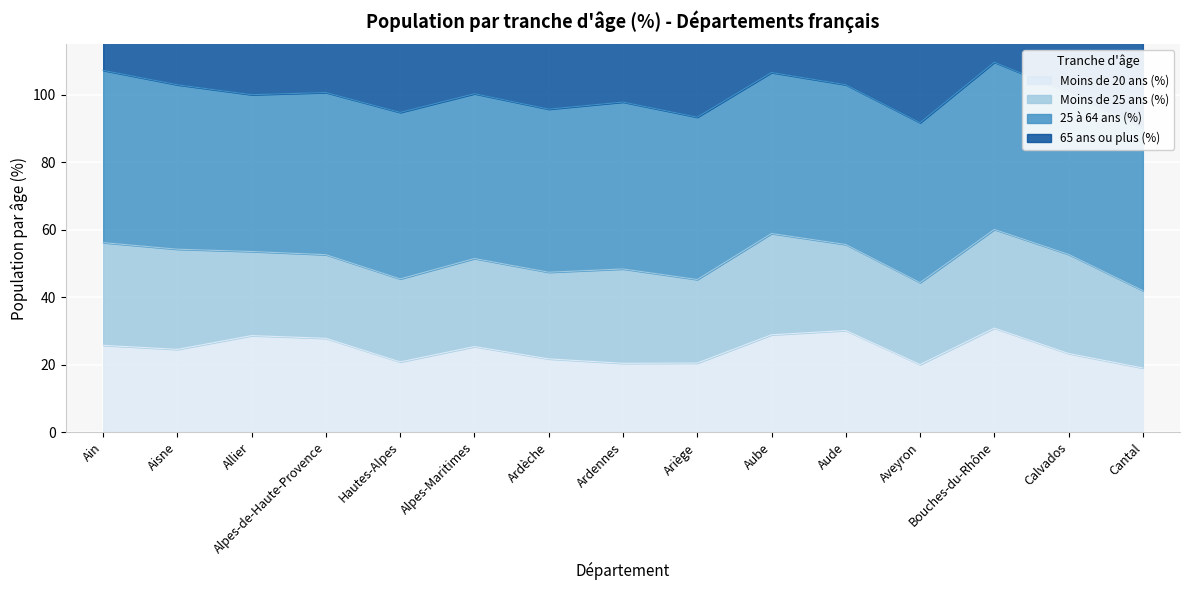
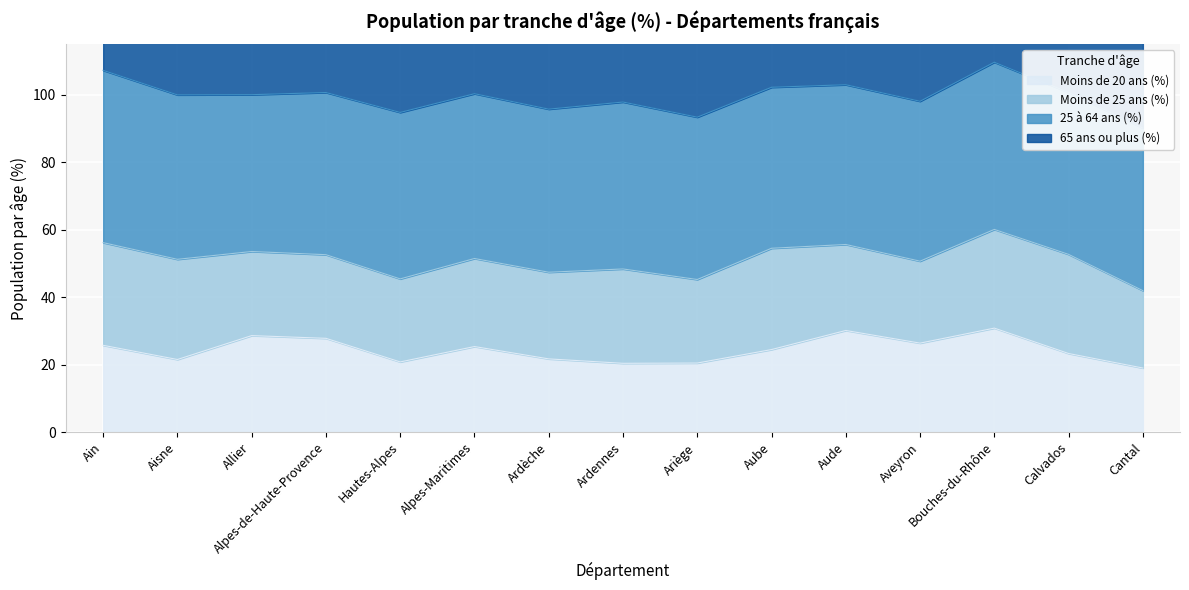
  {
    "Moins de 20 ans (%)": {
      "Ain": 26,
-     "Aisne": 25,
+     "Aisne": 22,
      "Allier": 29,
      "Alpes-de-Haute-Provence": 28,
      "Hautes-Alpes": 21,
      "Alpes-Maritimes": 25,
      "Ardèche": 22,
      "Ardennes": 20,
      "Ariège": 20,
-     "Aube": 29,
+     "Aube": 24,
      "Aude": 30,
-     "Aveyron": 20,
+     "Aveyron": 26,
      "Bouches-du-Rhône": 31,
      "Calvados": 23,
      "Cantal": 19
    },
    "Moins de 25 ans (%)": {
      "Ain": 30,
      "Aisne": 30,
      "Allier": 25,
      "Alpes-de-Haute-Provence": 25,
      "Hautes-Alpes": 25,
      "Alpes-Maritimes": 26,
      "Ardèche": 26,
      "Ardennes": 28,
      "Ariège": 25,
      "Aube": 30,
      "Aude": 26,
      "Aveyron": 24,
      "Bouches-du-Rhône": 29,
      "Calvados": 29,
      "Cantal": 23
    },
    "25 à 64 ans (%)": {
      "Ain": 51,
      "Aisne": 49,
      "Allier": 47,
      "Alpes-de-Haute-Provence": 48,
      "Hautes-Alpes": 49,
      "Alpes-Maritimes": 49,
      "Ardèche": 48,
      "Ardennes": 50,
      "Ariège": 48,
      "Aube": 48,
      "Aude": 47,
      "Aveyron": 47,
      "Bouches-du-Rhône": 50
    }
  }
